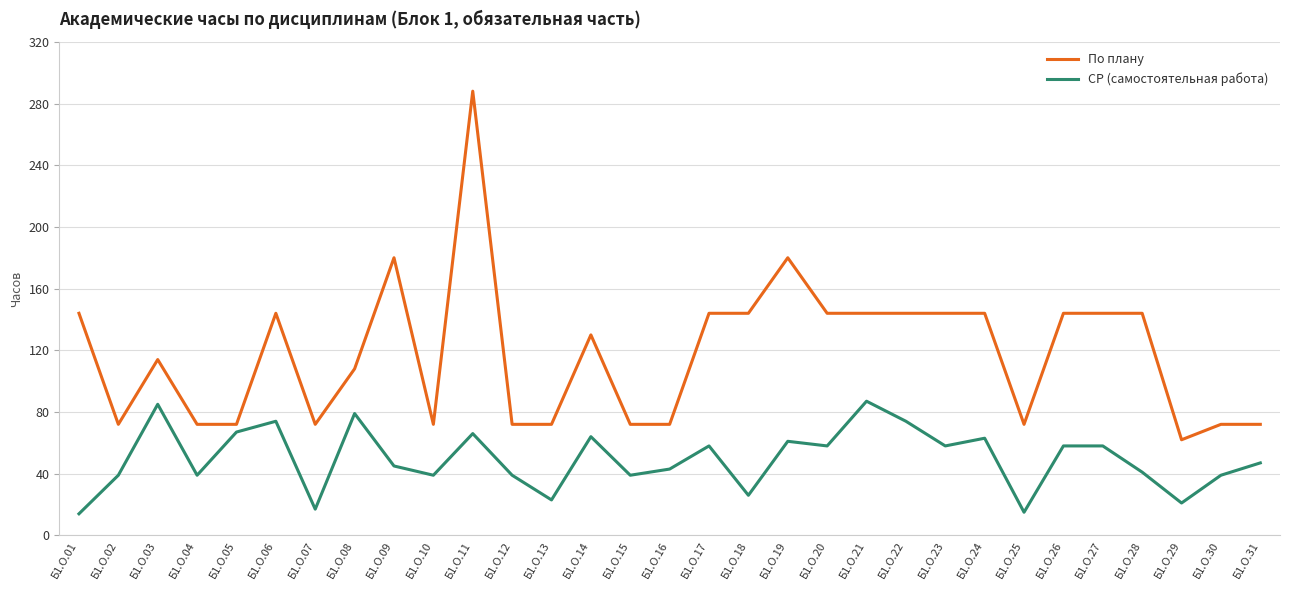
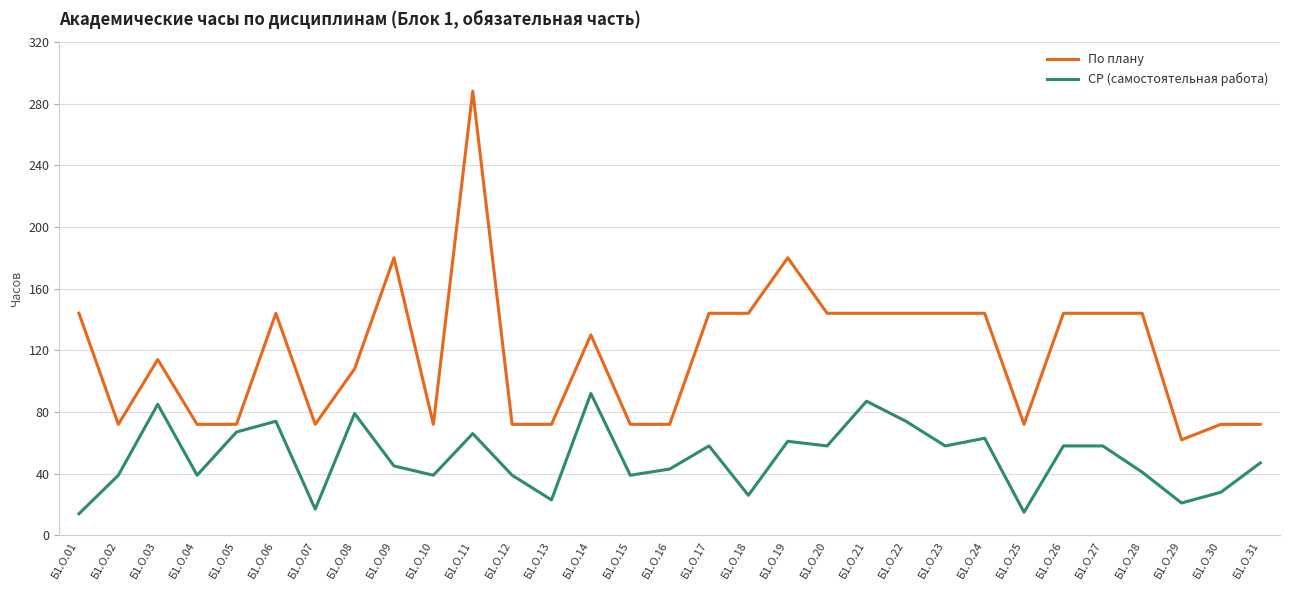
  {
    "По плану": {
      "Б1.О.01": 144,
      "Б1.О.02": 72,
      "Б1.О.03": 114,
      "Б1.О.04": 72,
      "Б1.О.05": 72,
      "Б1.О.06": 144,
      "Б1.О.07": 72,
      "Б1.О.08": 108,
      "Б1.О.09": 180,
      "Б1.О.10": 72,
      "Б1.О.11": 288,
      "Б1.О.12": 72,
      "Б1.О.13": 72,
      "Б1.О.14": 130,
      "Б1.О.15": 72,
      "Б1.О.16": 72,
      "Б1.О.17": 144,
      "Б1.О.18": 144,
      "Б1.О.19": 180,
      "Б1.О.20": 144,
      "Б1.О.21": 144,
      "Б1.О.22": 144,
      "Б1.О.23": 144,
      "Б1.О.24": 144,
      "Б1.О.25": 72,
      "Б1.О.26": 144,
      "Б1.О.27": 144,
      "Б1.О.28": 144,
      "Б1.О.29": 62,
      "Б1.О.30": 72,
      "Б1.О.31": 72
    },
    "СР (самостоятельная работа)": {
      "Б1.О.01": 14,
      "Б1.О.02": 39,
      "Б1.О.03": 85,
      "Б1.О.04": 39,
      "Б1.О.05": 67,
      "Б1.О.06": 74,
      "Б1.О.07": 17,
      "Б1.О.08": 79,
      "Б1.О.09": 45,
      "Б1.О.10": 39,
      "Б1.О.11": 66,
      "Б1.О.12": 39,
      "Б1.О.13": 23,
-     "Б1.О.14": 64,
+     "Б1.О.14": 92,
      "Б1.О.15": 39,
      "Б1.О.16": 43,
      "Б1.О.17": 58,
      "Б1.О.18": 26,
      "Б1.О.19": 61,
      "Б1.О.20": 58,
      "Б1.О.21": 87,
      "Б1.О.22": 74,
      "Б1.О.23": 58,
      "Б1.О.24": 63,
      "Б1.О.25": 15,
      "Б1.О.26": 58,
      "Б1.О.27": 58,
      "Б1.О.28": 41,
      "Б1.О.29": 21,
-     "Б1.О.30": 39,
+     "Б1.О.30": 28,
      "Б1.О.31": 47
    }
  }
